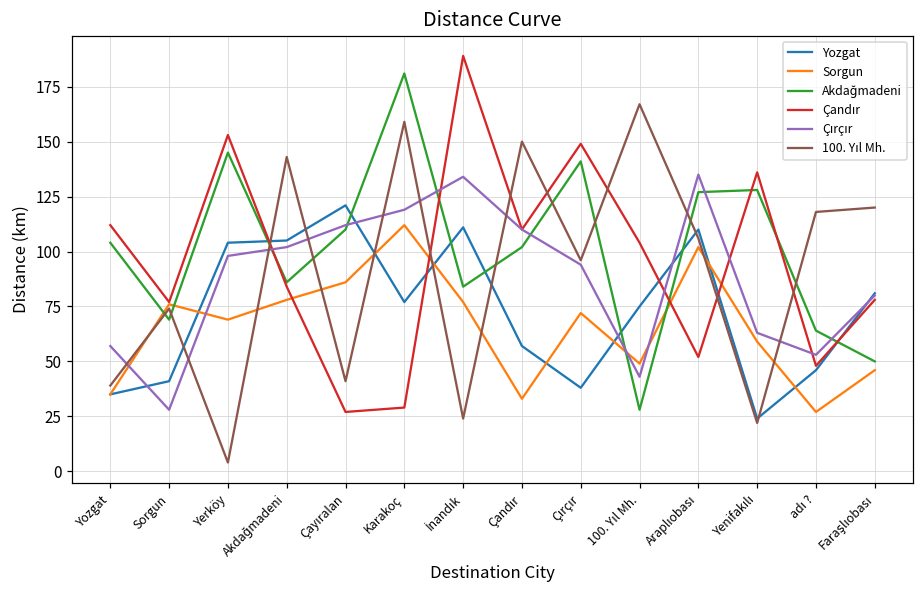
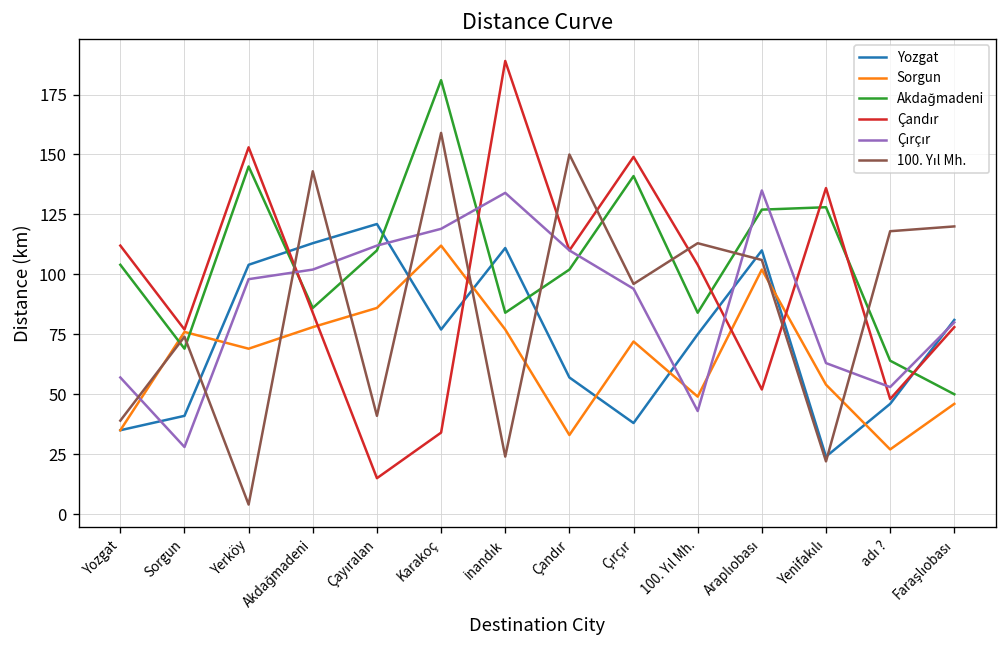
  {
    "Yozgat": {
      "Sorgun": 41,
      "Yerköy": 104,
-     "Akdağmadeni": 105,
+     "Akdağmadeni": 113,
      "Çayıralan": 121,
      "Karakoç": 77,
      "İnandık": 111,
      "Çandır": 57,
      "Çırçır": 38,
      "100. Yıl Mh.": 75,
      "Araplıobası": 110,
      "Yenifakılı": 24,
      "adı ?": 46
    },
    "Sorgun": {
      "Yerköy": 69,
      "Akdağmadeni": 78,
      "Çayıralan": 86,
      "Karakoç": 112,
      "İnandık": 77,
      "Çandır": 33,
      "Çırçır": 72,
      "100. Yıl Mh.": 49,
      "Araplıobası": 102,
-     "Yenifakılı": 59,
+     "Yenifakılı": 54,
      "adı ?": 27,
      "Faraşlıobası": 46
    },
    "Akdağmadeni": {
      "Yozgat": 104,
      "Sorgun": 69,
      "Yerköy": 145,
      "Akdağmadeni": 86,
      "Çayıralan": 110,
      "Karakoç": 181,
      "İnandık": 84,
      "Çandır": 102,
      "Çırçır": 141,
-     "100. Yıl Mh.": 28,
+     "100. Yıl Mh.": 84,
      "Araplıobası": 127,
      "Yenifakılı": 128,
      "adı ?": 64,
      "Faraşlıobası": 50
    },
    "Çandır": {
      "Yozgat": 112,
      "Yerköy": 153,
      "Akdağmadeni": 84,
-     "Çayıralan": 27,
-     "Karakoç": 29,
+     "Çayıralan": 15,
+     "Karakoç": 34,
      "İnandık": 189,
      "Çırçır": 149,
      "100. Yıl Mh.": 104,
      "Araplıobası": 52,
      "Yenifakılı": 136,
      "adı ?": 48,
      "Faraşlıobası": 78
    },
    "Çırçır": {
      "Yozgat": 57,
      "Sorgun": 28,
      "Yerköy": 98,
      "Akdağmadeni": 102,
      "Çayıralan": 112,
      "Karakoç": 119,
      "İnandık": 134,
      "Çırçır": 94,
      "100. Yıl Mh.": 43,
      "Araplıobası": 135,
      "Yenifakılı": 63,
      "adı ?": 53
    },
    "100. Yıl Mh.": {
      "Yozgat": 39,
      "Sorgun": 74,
      "Yerköy": 4,
      "Akdağmadeni": 143,
      "Çayıralan": 41,
      "Karakoç": 159,
      "İnandık": 24,
      "Çandır": 150,
      "Çırçır": 96,
-     "100. Yıl Mh.": 167,
+     "100. Yıl Mh.": 113,
      "Araplıobası": 106,
      "Yenifakılı": 22,
      "adı ?": 118,
      "Faraşlıobası": 120
    }
  }
